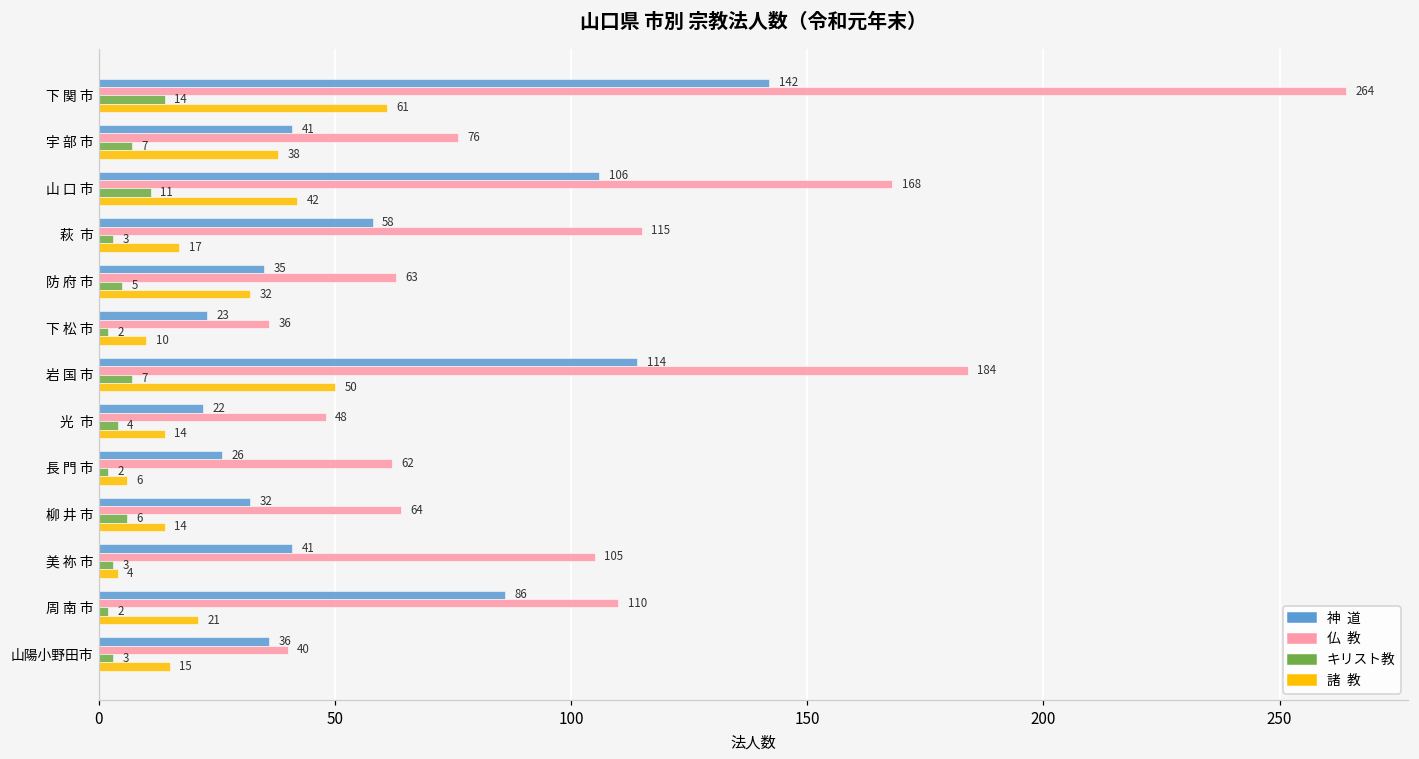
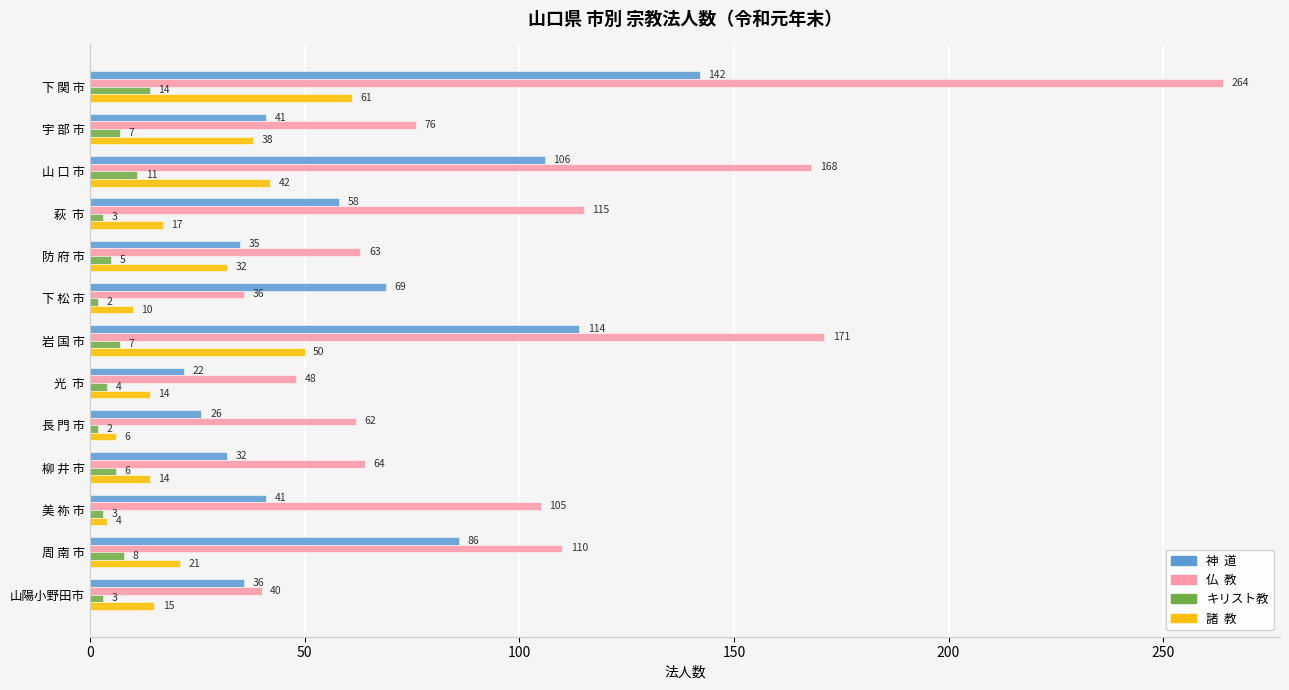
  {
    "神 道": {
      "下 関 市": 142,
      "宇 部 市": 41,
      "山 口 市": 106,
      "萩 市": 58,
      "防 府 市": 35,
-     "下 松 市": 23,
+     "下 松 市": 69,
      "岩 国 市": 114,
      "光 市": 22,
      "長 門 市": 26,
      "柳 井 市": 32,
      "美 祢 市": 41,
      "周 南 市": 86,
      "山陽小野田市": 36
    },
    "仏 教": {
      "下 関 市": 264,
      "宇 部 市": 76,
      "山 口 市": 168,
      "萩 市": 115,
      "防 府 市": 63,
      "下 松 市": 36,
-     "岩 国 市": 184,
+     "岩 国 市": 171,
      "光 市": 48,
      "長 門 市": 62,
      "柳 井 市": 64,
      "美 祢 市": 105,
      "周 南 市": 110,
      "山陽小野田市": 40
    },
    "キリスト教": {
      "下 関 市": 14,
      "宇 部 市": 7,
      "山 口 市": 11,
      "萩 市": 3,
      "防 府 市": 5,
      "下 松 市": 2,
      "岩 国 市": 7,
      "光 市": 4,
      "長 門 市": 2,
      "柳 井 市": 6,
      "美 祢 市": 3,
-     "周 南 市": 2,
+     "周 南 市": 8,
      "山陽小野田市": 3
    },
    "諸 教": {
      "下 関 市": 61,
      "宇 部 市": 38,
      "山 口 市": 42,
      "萩 市": 17,
      "防 府 市": 32,
      "下 松 市": 10,
      "岩 国 市": 50,
      "光 市": 14,
      "長 門 市": 6,
      "柳 井 市": 14,
      "美 祢 市": 4,
      "周 南 市": 21,
      "山陽小野田市": 15
    }
  }
